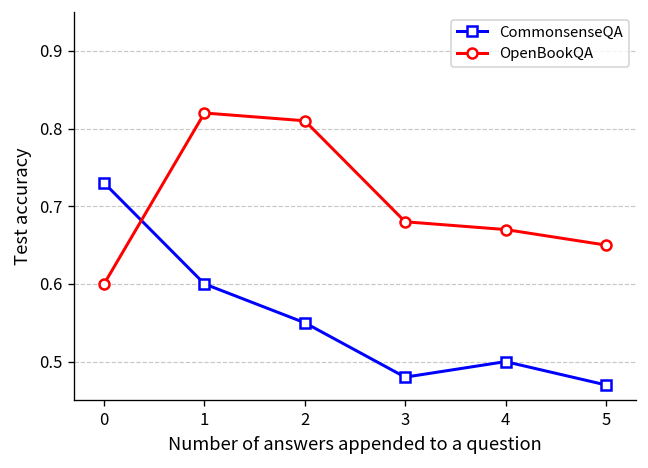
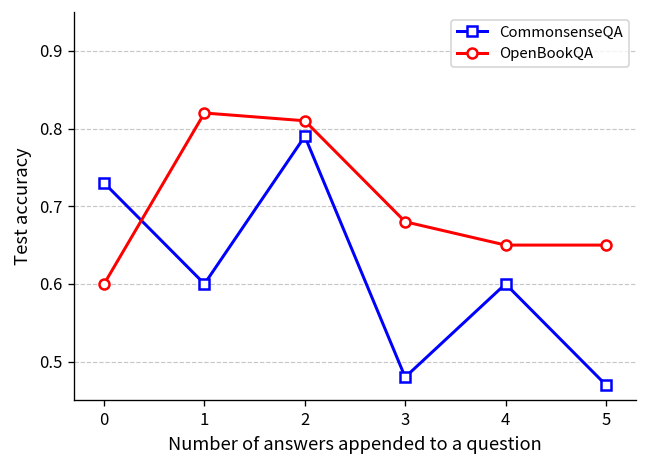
  {
    "CommonsenseQA": {
      "0": 0.73,
      "1": 0.60,
-     "2": 0.55,
+     "2": 0.79,
      "3": 0.48,
-     "4": 0.5,
+     "4": 0.6,
      "5": 0.47
    },
    "OpenBookQA": {
      "0": 0.60,
      "1": 0.82,
      "2": 0.81,
      "3": 0.68,
-     "4": 0.67,
+     "4": 0.65,
      "5": 0.65
    }
  }
